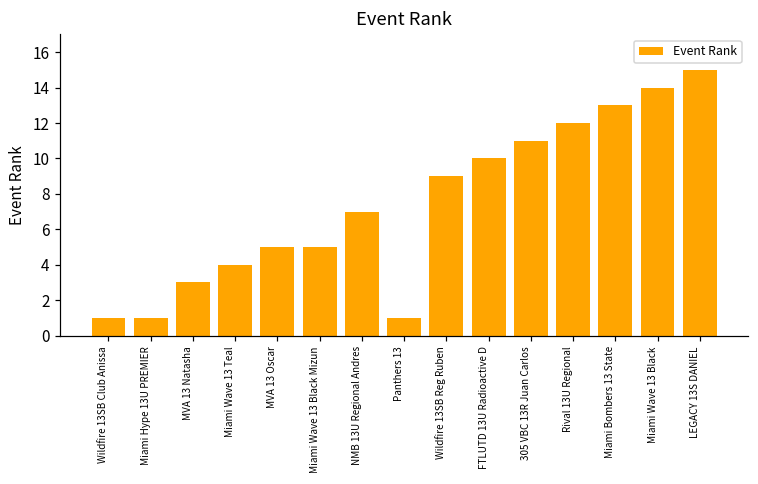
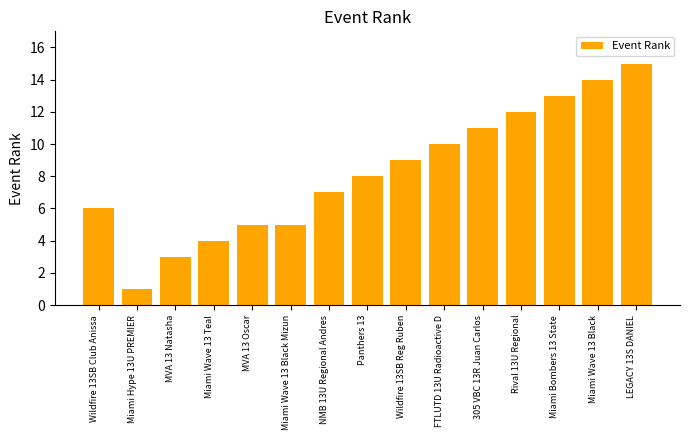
  {
-   "Wildfire 13SB Club Anissa": 1,
+   "Wildfire 13SB Club Anissa": 6,
    "Miami Hype 13U PREMIER": 1,
    "MVA 13 Natasha": 3,
    "Miami Wave 13 Teal": 4,
    "MVA 13 Oscar": 5,
    "Miami Wave 13 Black Mizun": 5,
    "NMB 13U Regional Andres": 7,
-   "Panthers 13": 1,
+   "Panthers 13": 8,
    "Wildfire 13SB Reg Ruben": 9,
    "FTLUTD 13U Radioactive D": 10,
    "305 VBC 13R Juan Carlos": 11,
    "Rival 13U Regional": 12,
    "Miami Bombers 13 State": 13,
    "Miami Wave 13 Black": 14,
    "LEGACY 13S DANIEL": 15
  }
